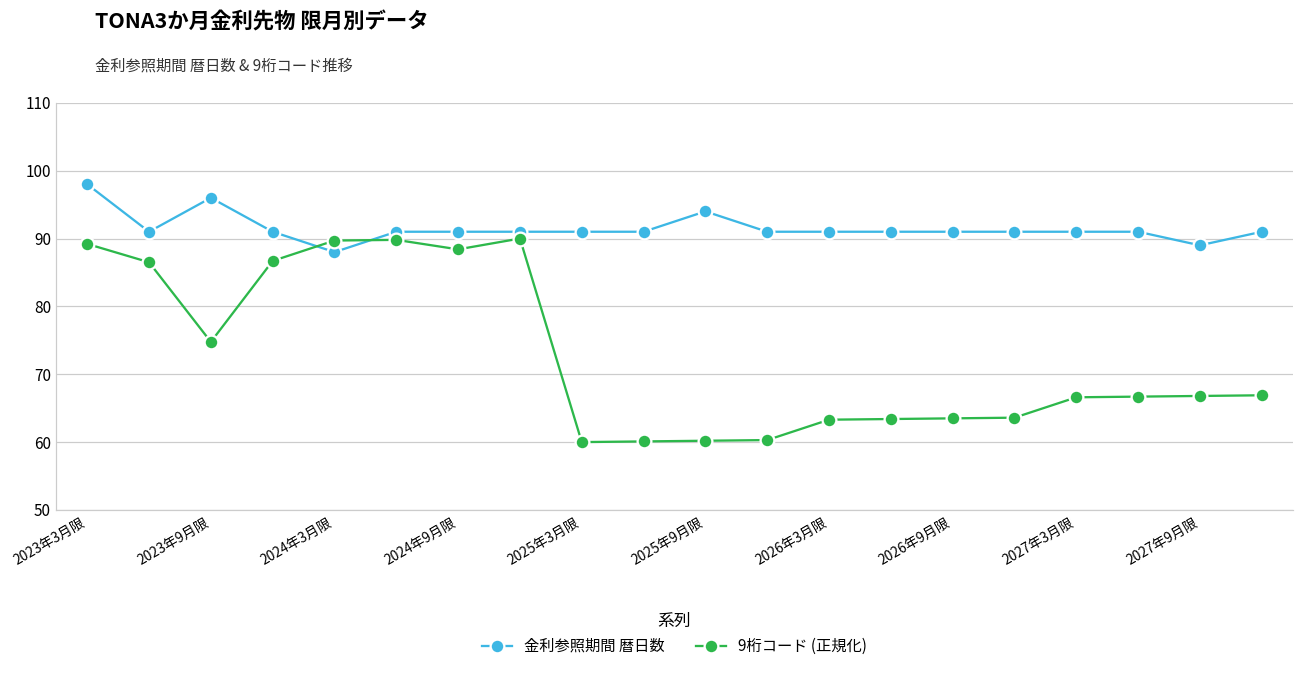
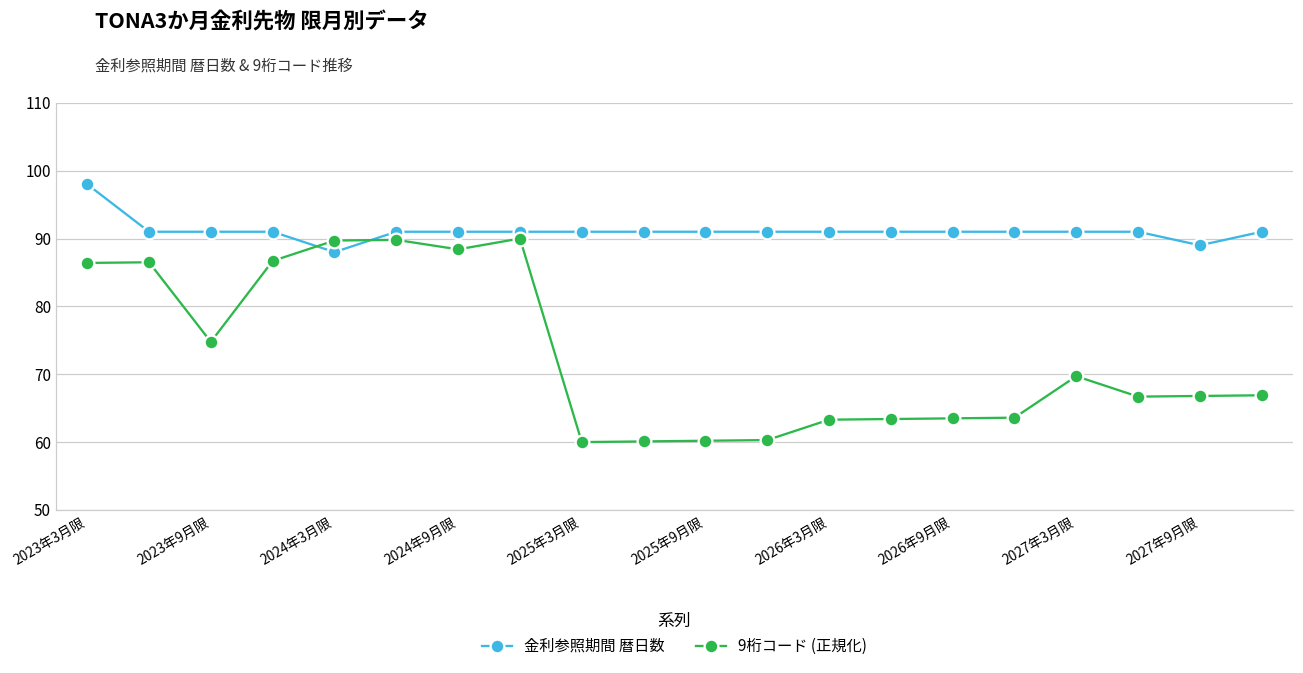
  {
    "金利参照期間 暦日数": {
      "2023年3月限": 98,
-     "2023年9月限": 96,
+     "2023年9月限": 91,
      "2024年3月限": 88,
      "2024年9月限": 91,
      "2025年3月限": 91,
-     "2025年9月限": 94,
+     "2025年9月限": 91,
      "2026年3月限": 91,
      "2026年9月限": 91,
      "2027年3月限": 91,
      "2027年9月限": 89
    },
    "9桁コード (正規化)": {
-     "2023年3月限": 89,
+     "2023年3月限": 86,
      "2023年9月限": 75,
      "2024年3月限": 90,
      "2024年9月限": 88,
      "2025年3月限": 60,
      "2025年9月限": 60,
      "2026年3月限": 63,
      "2026年9月限": 63,
-     "2027年3月限": 67,
+     "2027年3月限": 70,
      "2027年9月限": 67
    }
  }
